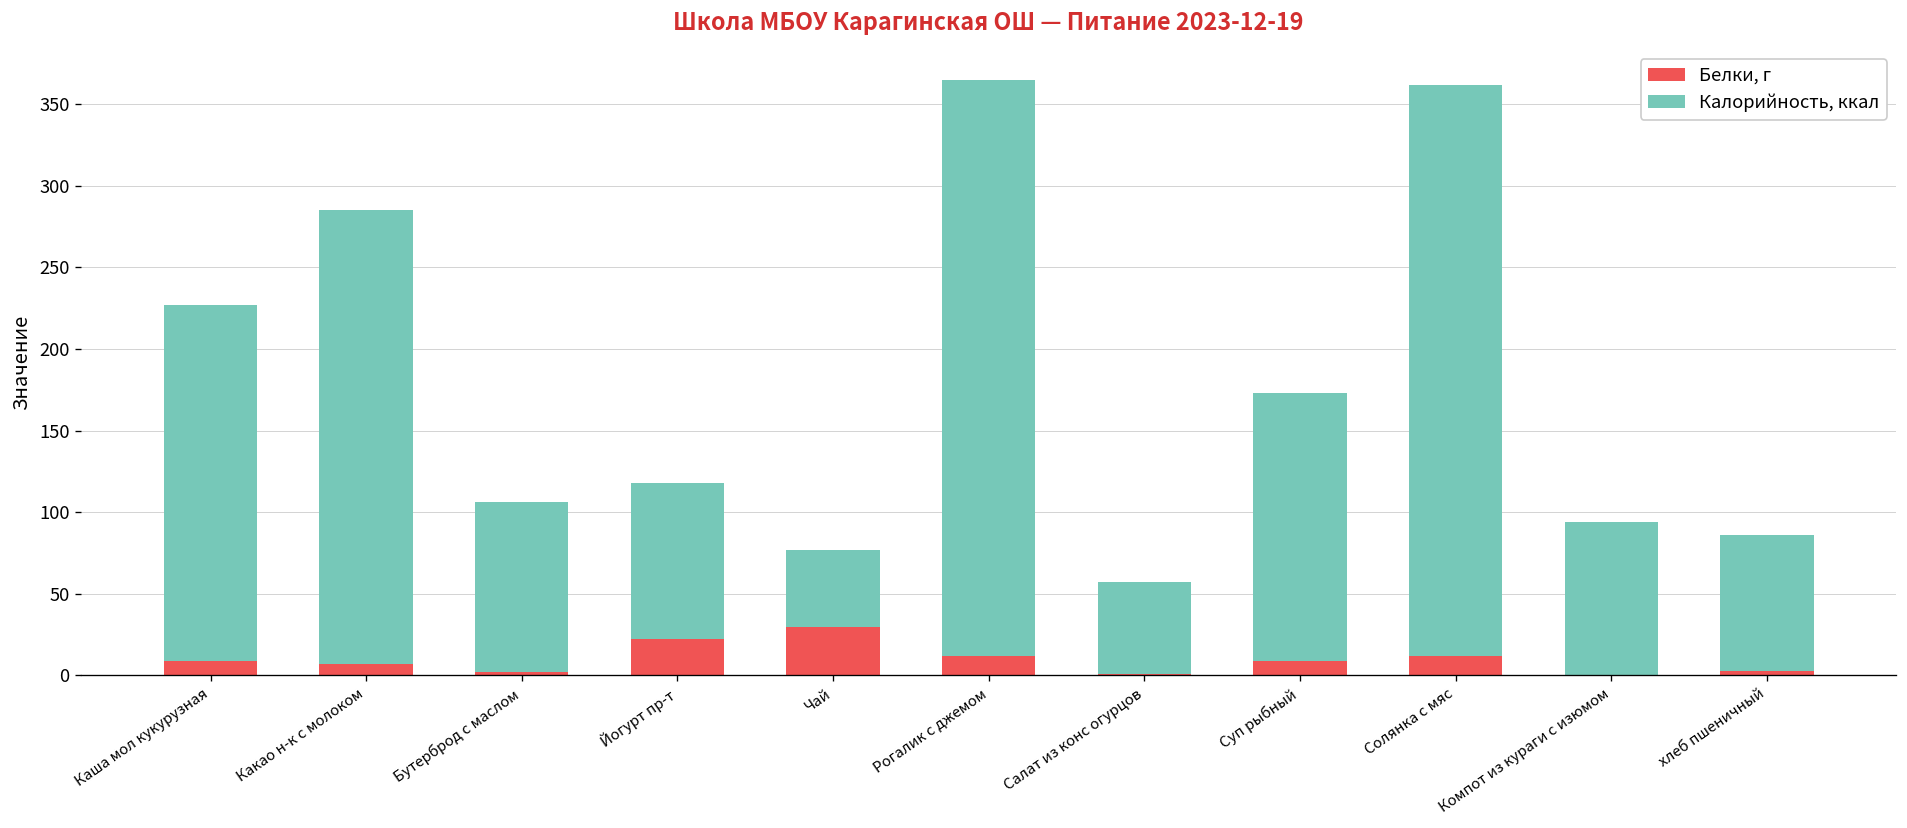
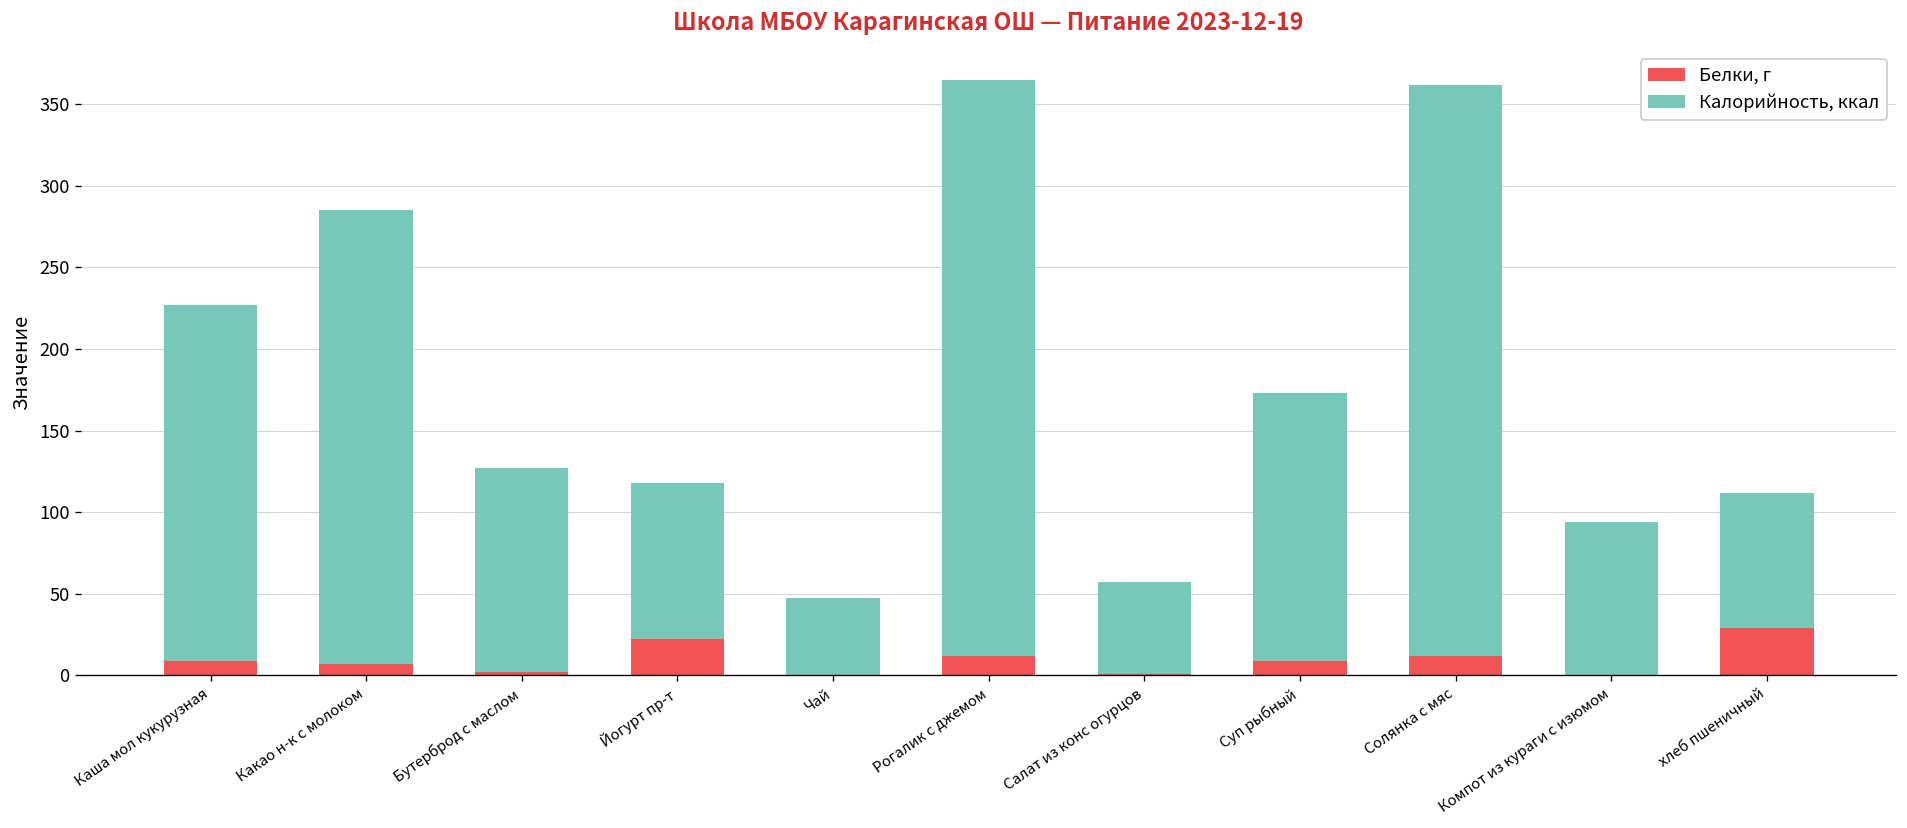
  {
    "Белки, г": {
      "Каша мол кукурузная": 9,
      "Какао н-к с молоком": 7,
      "Бутерброд с маслом": 2,
      "Йогурт пр-т": 22,
-     "Чай": 30,
+     "Чай": 0,
      "Рогалик с джемом": 12,
      "Суп рыбный": 9,
      "Солянка с мяс": 12,
      "Компот из кураги с изюмом": 0,
-     "хлеб пшеничный": 3
+     "хлеб пшеничный": 29
    },
    "Калорийность, ккал": {
      "Каша мол кукурузная": 218,
      "Какао н-к с молоком": 278,
-     "Бутерброд с маслом": 104,
+     "Бутерброд с маслом": 125,
      "Йогурт пр-т": 96,
      "Чай": 47,
      "Рогалик с джемом": 353,
      "Салат из конс огурцов": 56,
      "Суп рыбный": 164,
      "Солянка с мяс": 350,
      "Компот из кураги с изюмом": 94,
      "хлеб пшеничный": 83
    }
  }
